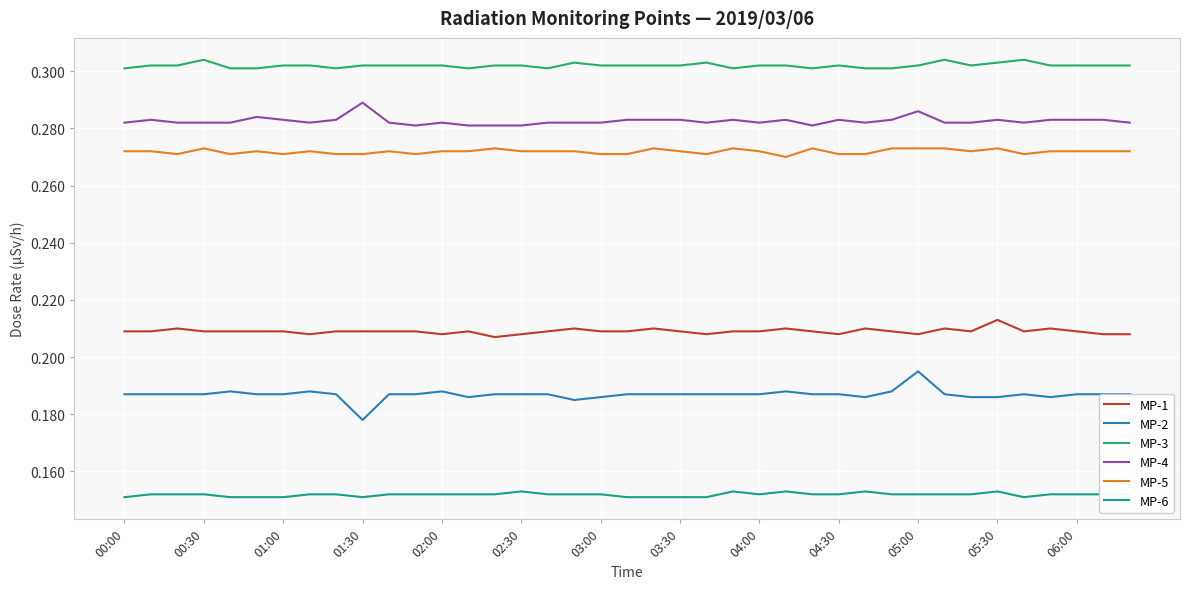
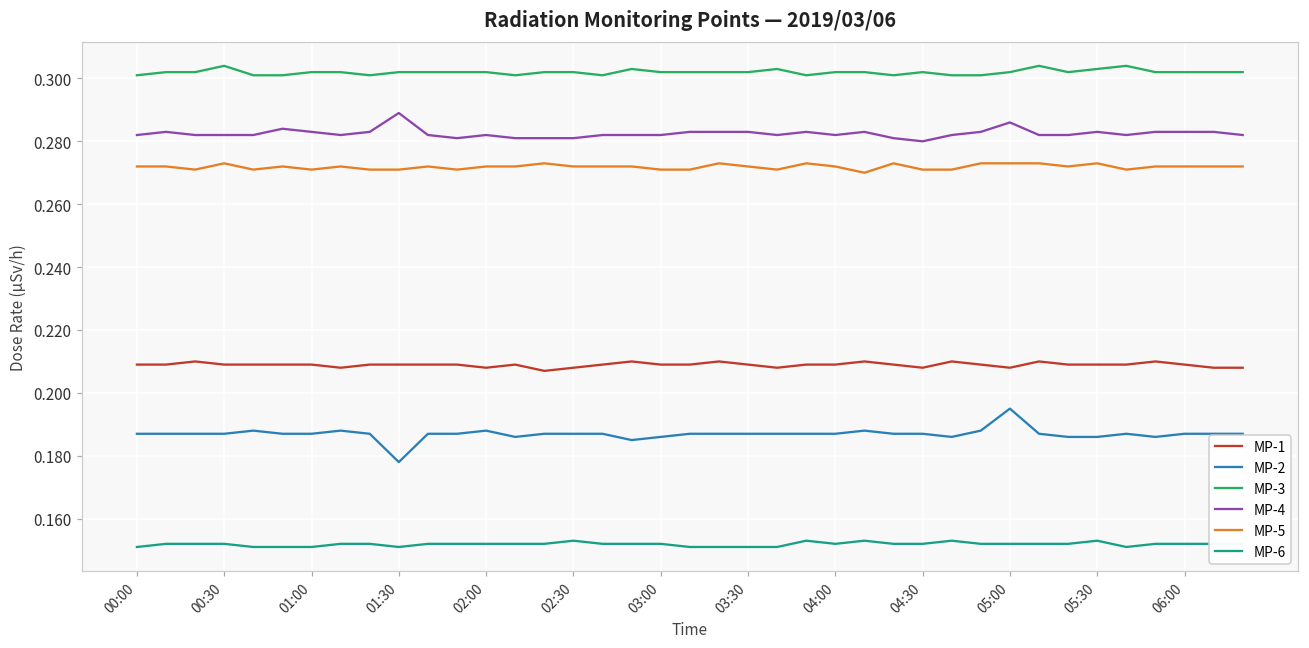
  {
    "MP-1": {
      "00:00": 0.209,
      "00:30": 0.209,
      "01:00": 0.209,
      "01:30": 0.209,
      "02:00": 0.208,
      "02:30": 0.208,
      "03:00": 0.209,
      "03:30": 0.209,
      "04:00": 0.209,
      "04:30": 0.208,
      "05:00": 0.208,
-     "05:30": 0.213,
+     "05:30": 0.209,
      "06:00": 0.209
    },
    "MP-2": {
      "00:00": 0.187,
      "00:30": 0.187,
      "01:00": 0.187,
      "01:30": 0.178,
      "02:00": 0.188,
      "02:30": 0.187,
      "03:00": 0.186,
      "03:30": 0.187,
      "04:00": 0.187,
      "04:30": 0.187,
      "05:00": 0.195,
      "05:30": 0.186,
      "06:00": 0.187
    },
    "MP-4": {
      "00:00": 0.282,
      "00:30": 0.282,
      "01:00": 0.283,
      "01:30": 0.289,
      "02:00": 0.282,
      "02:30": 0.281,
      "03:00": 0.282,
      "03:30": 0.283,
      "04:00": 0.282,
-     "04:30": 0.283,
+     "04:30": 0.280,
      "05:00": 0.286,
      "05:30": 0.283,
      "06:00": 0.283
    },
    "MP-5": {
      "00:00": 0.272,
      "00:30": 0.273,
      "01:00": 0.271,
      "01:30": 0.271,
      "02:00": 0.272,
      "02:30": 0.272,
      "03:00": 0.271,
      "03:30": 0.272,
      "04:00": 0.272,
      "04:30": 0.271,
      "05:00": 0.273,
      "05:30": 0.273,
      "06:00": 0.272
    }
  }
